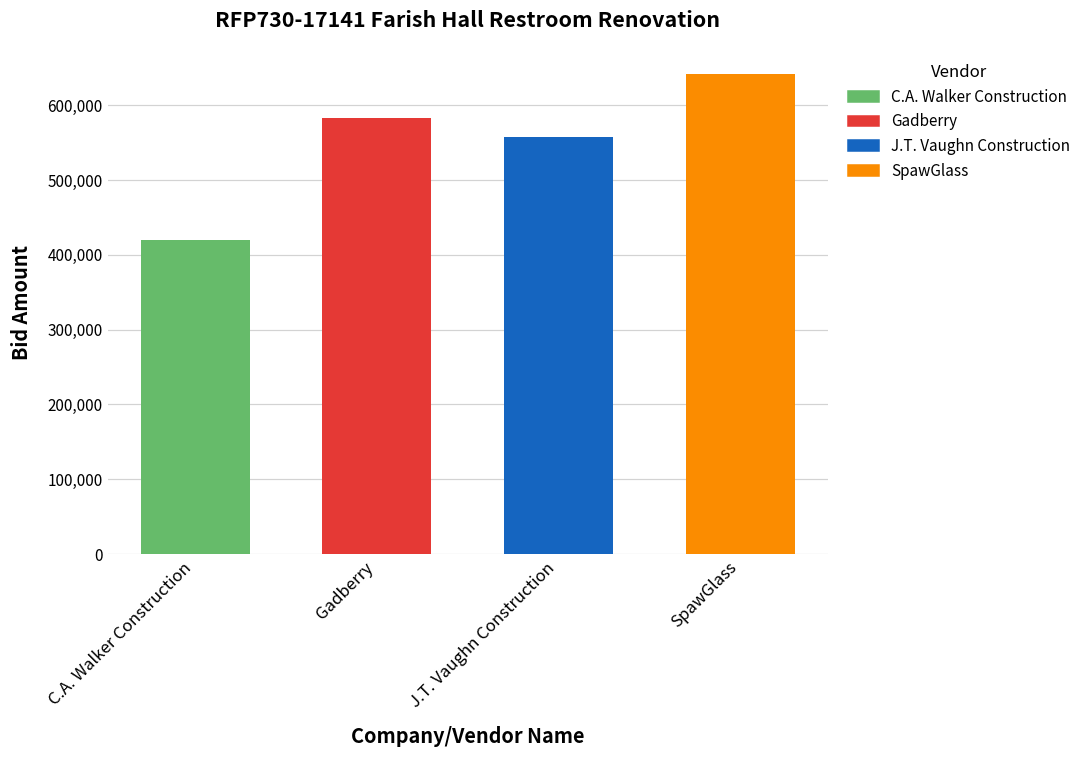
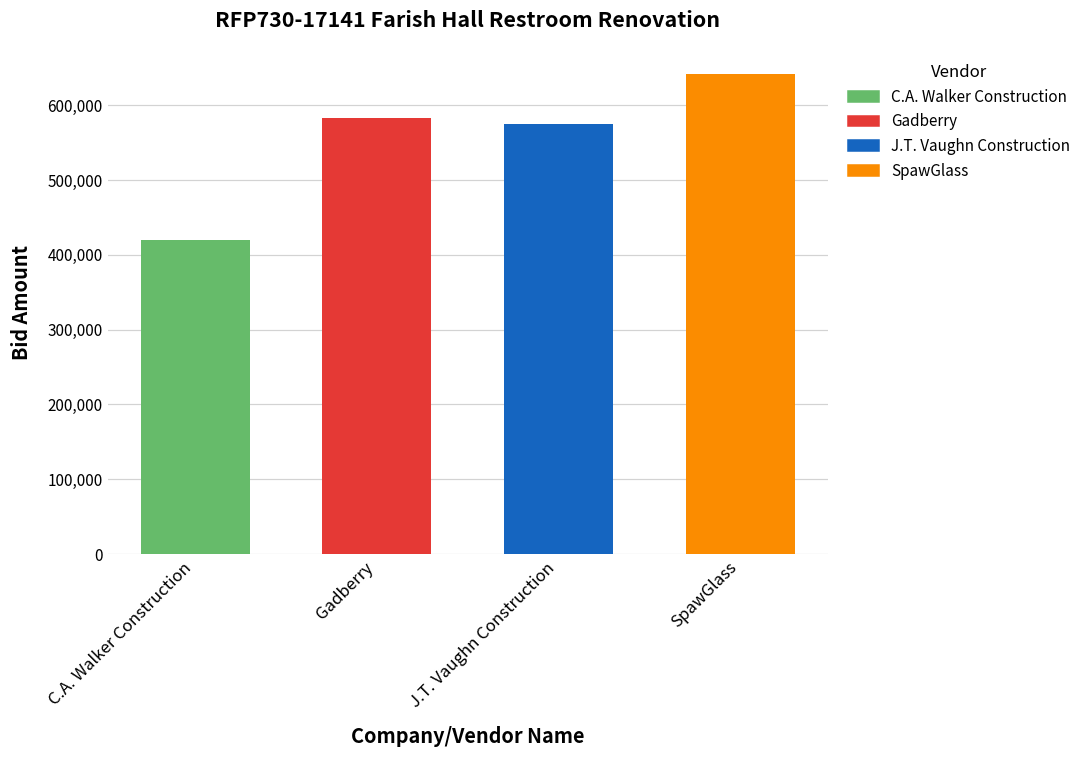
  {
    "C.A. Walker Construction": "420,000",
    "Gadberry": "580,000",
-   "J.T. Vaughn Construction": "560,000",
+   "J.T. Vaughn Construction": "580,000",
    "SpawGlass": "640,000"
  }
